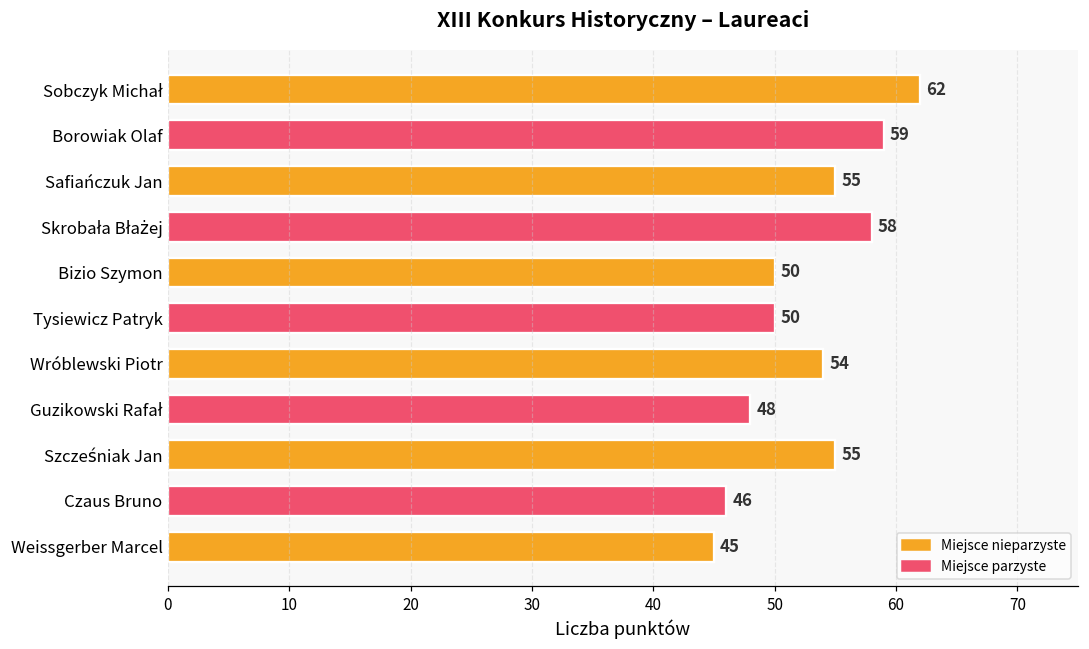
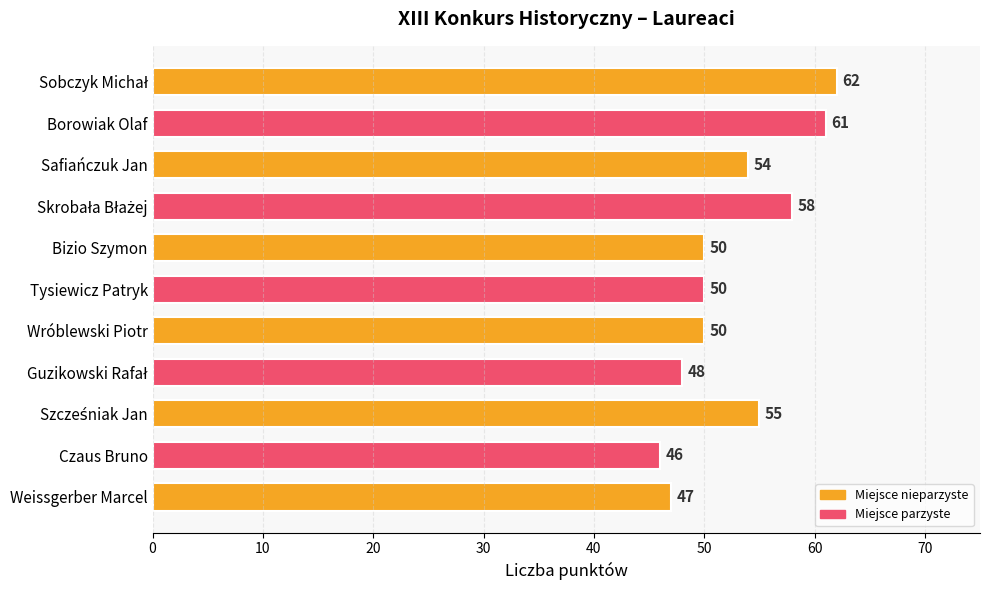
  {
    "Sobczyk Michał": 62,
-   "Borowiak Olaf": 59,
-   "Safiańczuk Jan": 55,
+   "Borowiak Olaf": 61,
+   "Safiańczuk Jan": 54,
    "Skrobała Błażej": 58,
    "Bizio Szymon": 50,
    "Tysiewicz Patryk": 50,
-   "Wróblewski Piotr": 54,
+   "Wróblewski Piotr": 50,
    "Guzikowski Rafał": 48,
    "Szcześniak Jan": 55,
    "Czaus Bruno": 46,
-   "Weissgerber Marcel": 45
+   "Weissgerber Marcel": 47
  }
